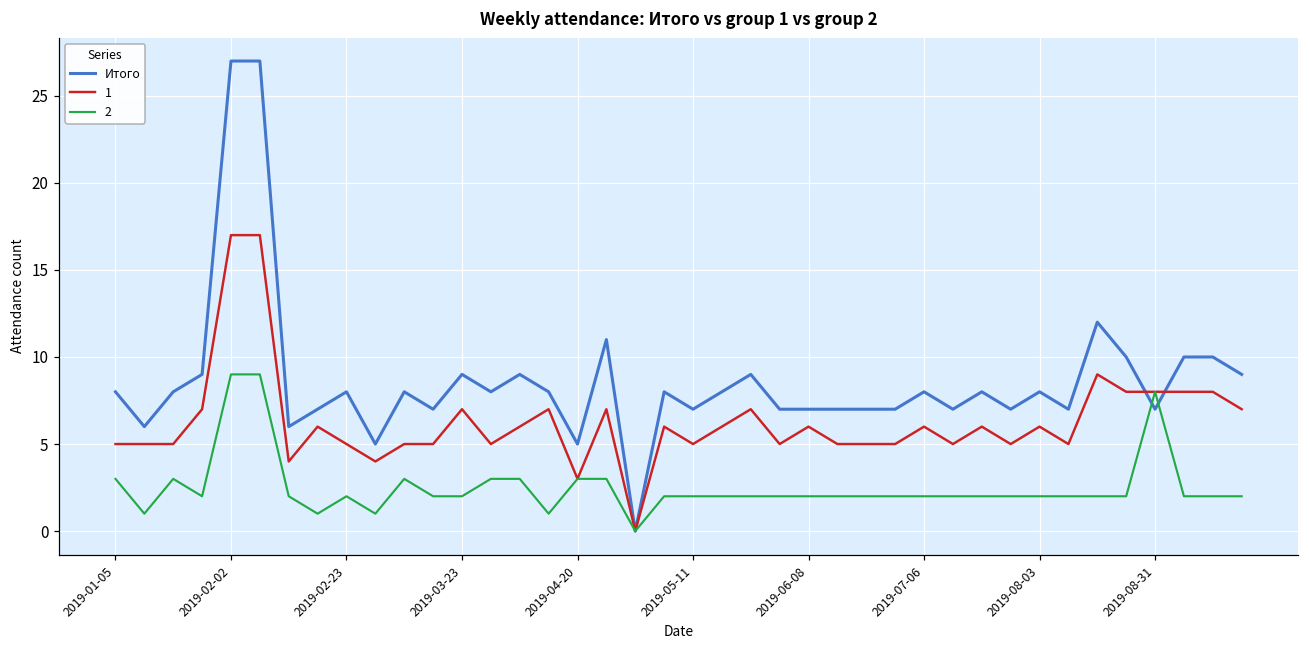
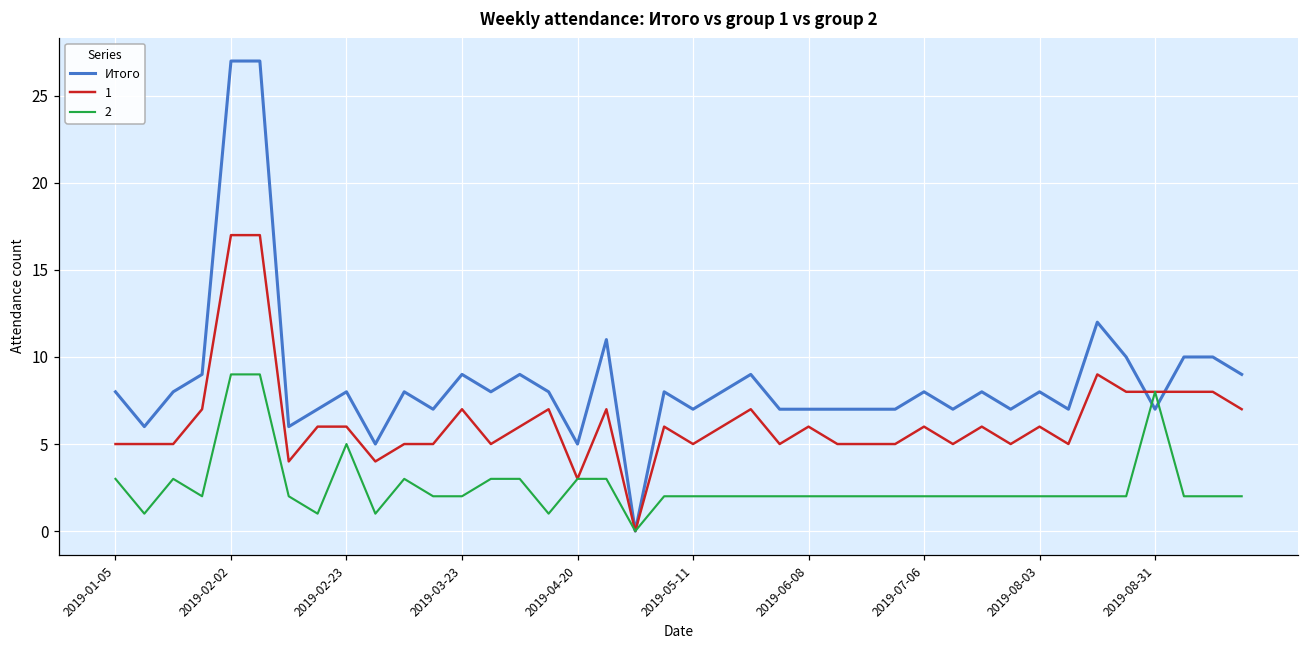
  {
    "Итого": {
      "2019-01-05": 8,
      "2019-02-02": 27,
      "2019-02-23": 8,
      "2019-03-23": 9,
      "2019-04-20": 5,
      "2019-05-11": 7,
      "2019-06-08": 7,
      "2019-07-06": 8,
      "2019-08-03": 8,
      "2019-08-31": 7
    },
    "1": {
      "2019-01-05": 5,
      "2019-02-02": 17,
-     "2019-02-23": 5,
+     "2019-02-23": 6,
      "2019-03-23": 7,
      "2019-05-11": 5,
      "2019-06-08": 6,
      "2019-07-06": 6,
      "2019-08-03": 6
    },
    "2": {
      "2019-01-05": 3,
      "2019-02-02": 9,
-     "2019-02-23": 2,
+     "2019-02-23": 5,
      "2019-03-23": 2,
      "2019-05-11": 2,
      "2019-06-08": 2,
      "2019-07-06": 2,
      "2019-08-03": 2
    }
  }
